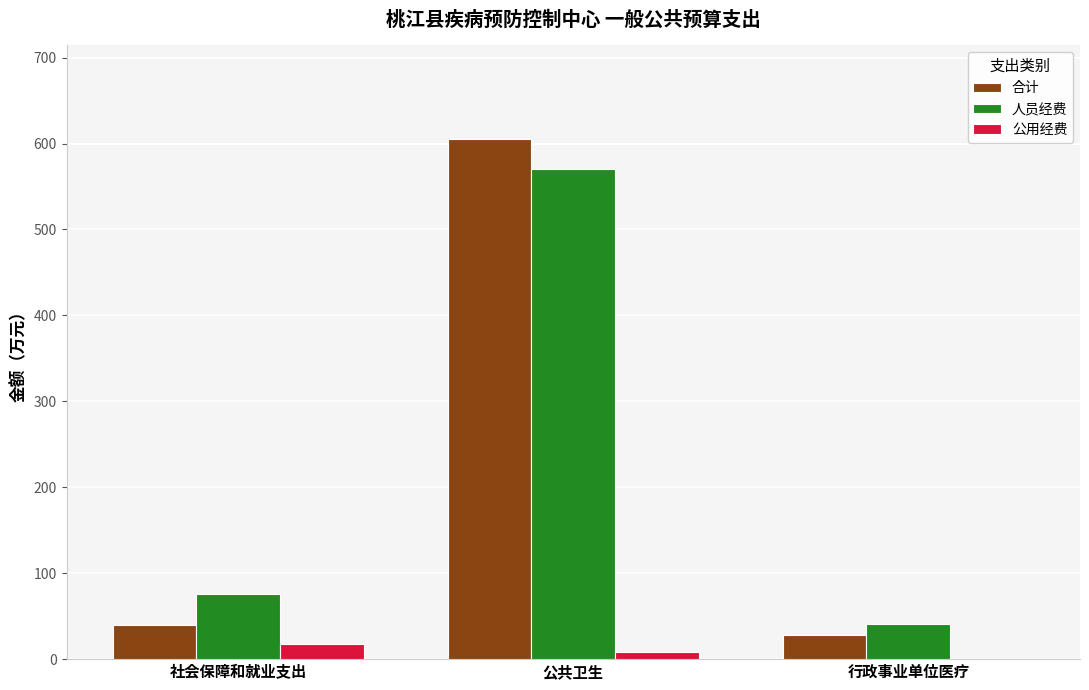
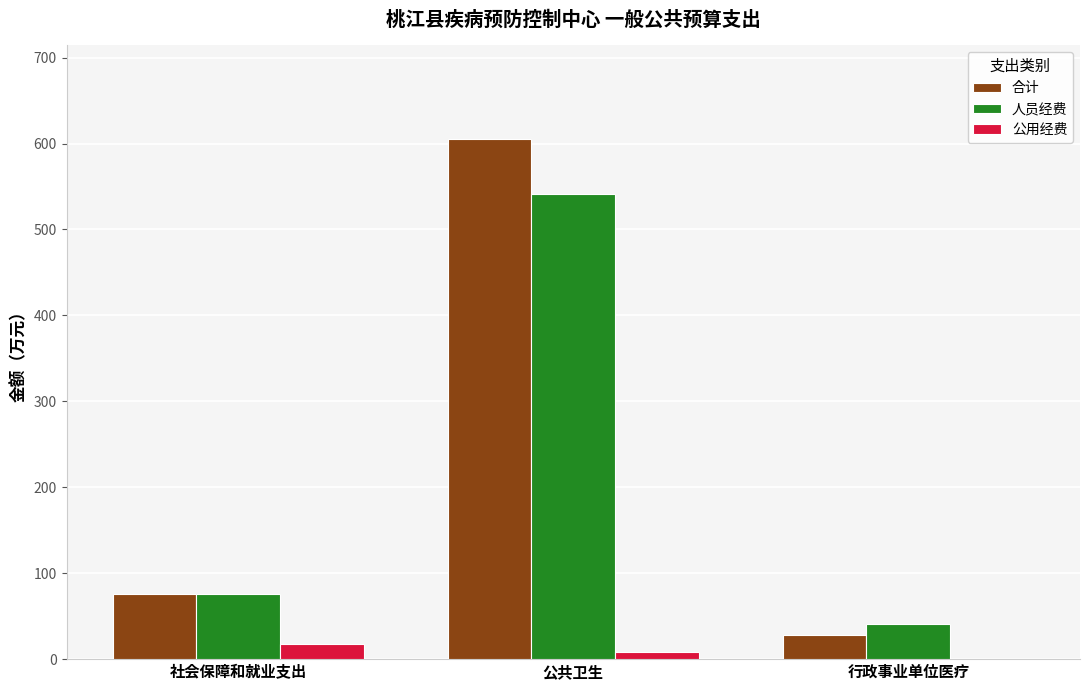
  {
    "合计": {
-     "社会保障和就业支出": 40,
+     "社会保障和就业支出": 80,
      "公共卫生": 610,
      "行政事业单位医疗": 30
    },
    "人员经费": {
      "社会保障和就业支出": 80,
-     "公共卫生": 570,
+     "公共卫生": 540,
      "行政事业单位医疗": 40
    },
    "公用经费": {
      "社会保障和就业支出": 20,
      "公共卫生": 10,
      "行政事业单位医疗": 0
    }
  }
